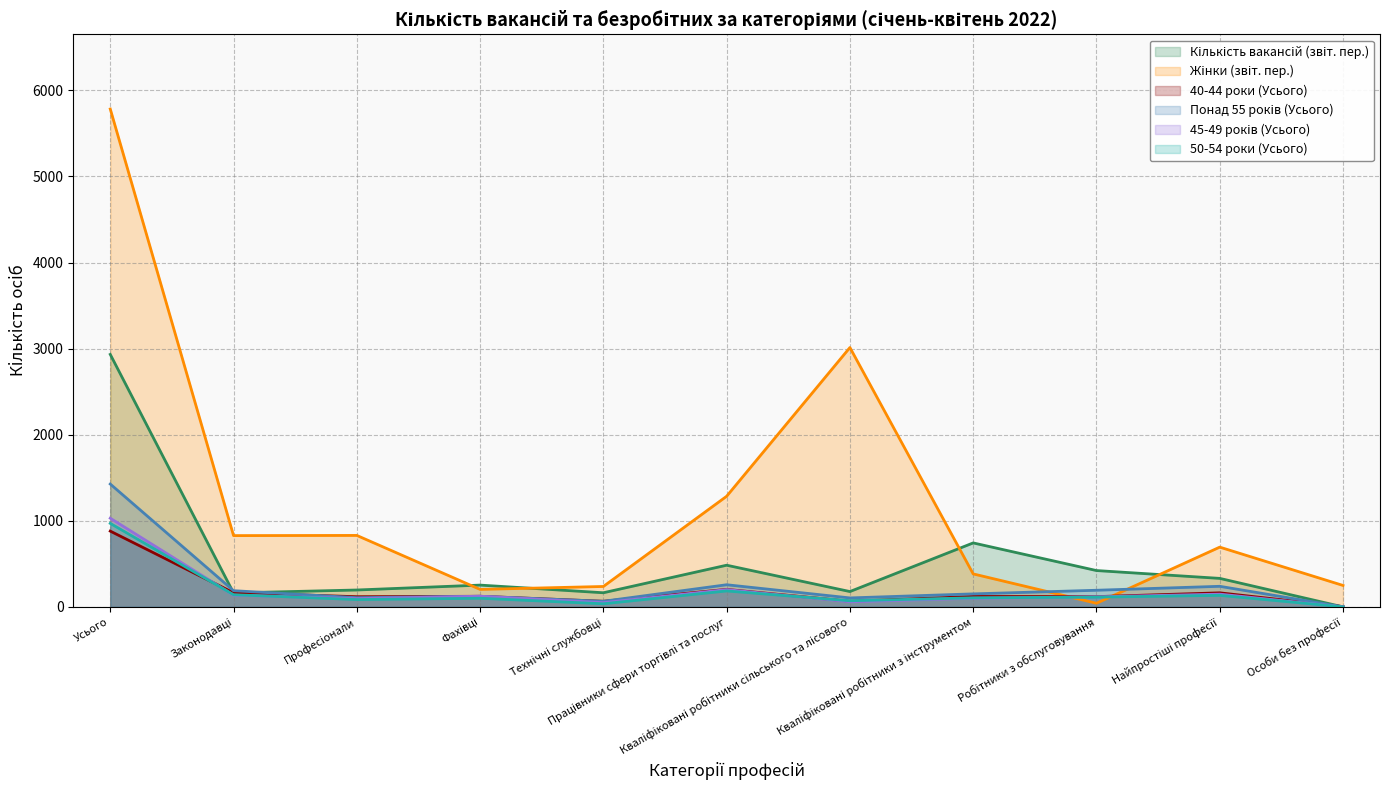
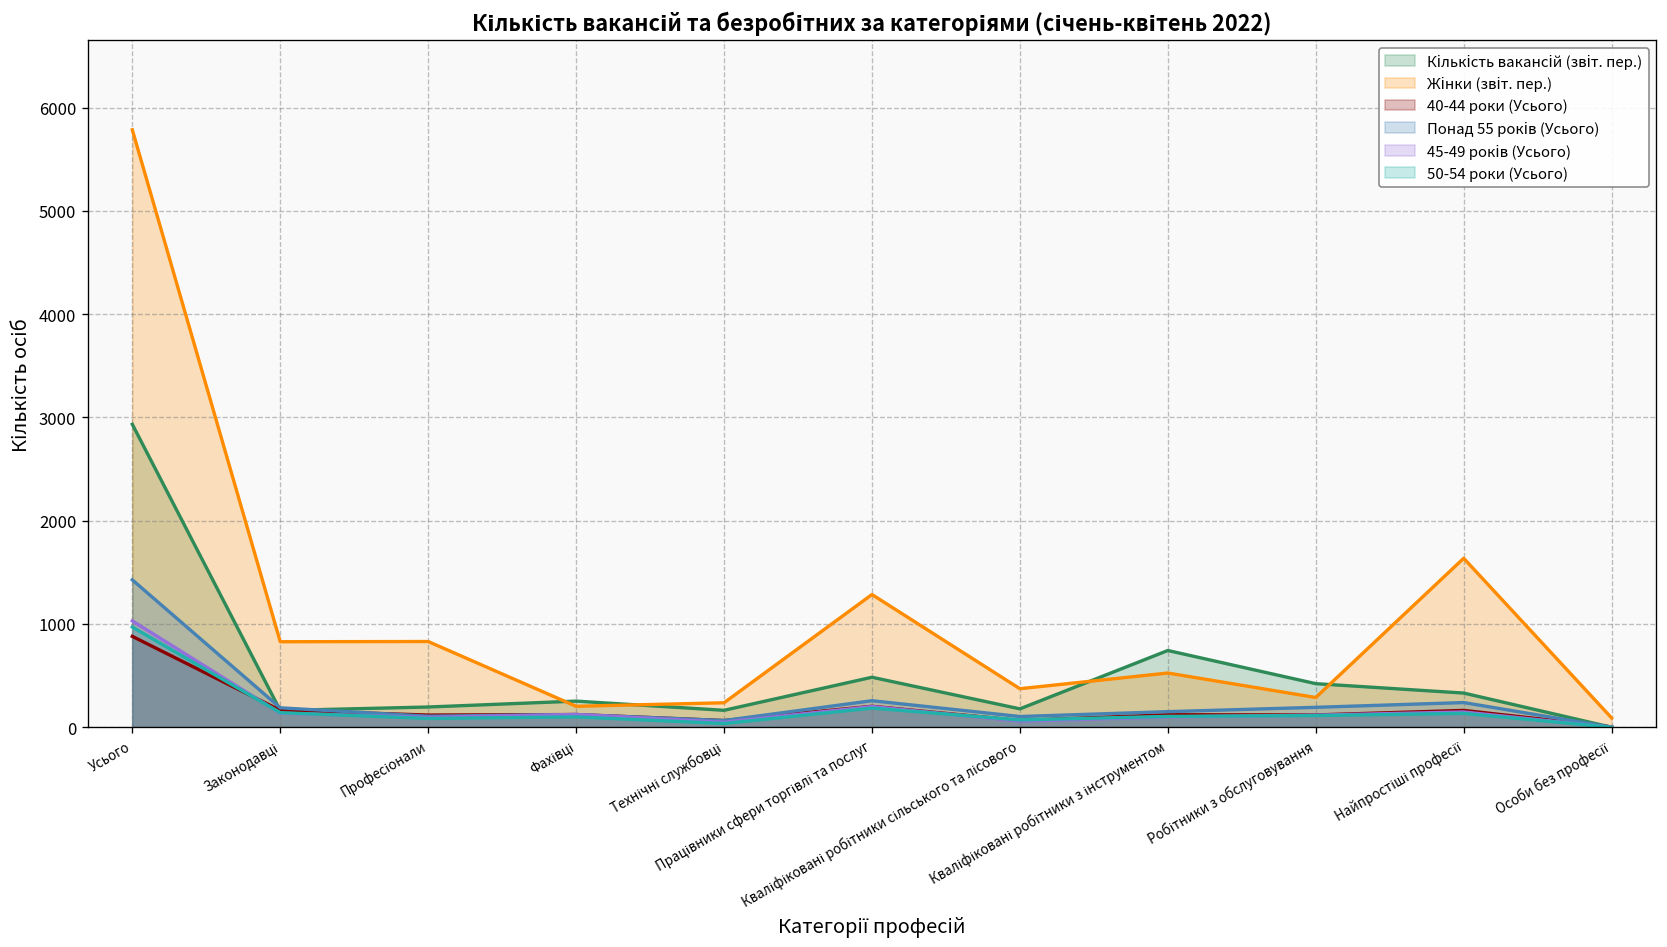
  {
    "Жінки (звіт. пер.)": {
      "Усього": 5800,
      "Законодавці": 800,
      "Професіонали": 800,
      "Фахівці": 200,
      "Технічні службовці": 200,
      "Працівники сфери торгівлі та послуг": 1300,
-     "Кваліфіковані робітники сільського та лісового": 3000,
-     "Кваліфіковані робітники з інструментом": 400,
-     "Робітники з обслуговування": 0,
-     "Найпростіші професії": 700,
-     "Особи без професії": 200
+     "Кваліфіковані робітники сільського та лісового": 400,
+     "Кваліфіковані робітники з інструментом": 500,
+     "Робітники з обслуговування": 300,
+     "Найпростіші професії": 1600,
+     "Особи без професії": 100
    },
    "40-44 роки (Усього)": {
      "Усього": 900
    }
  }
